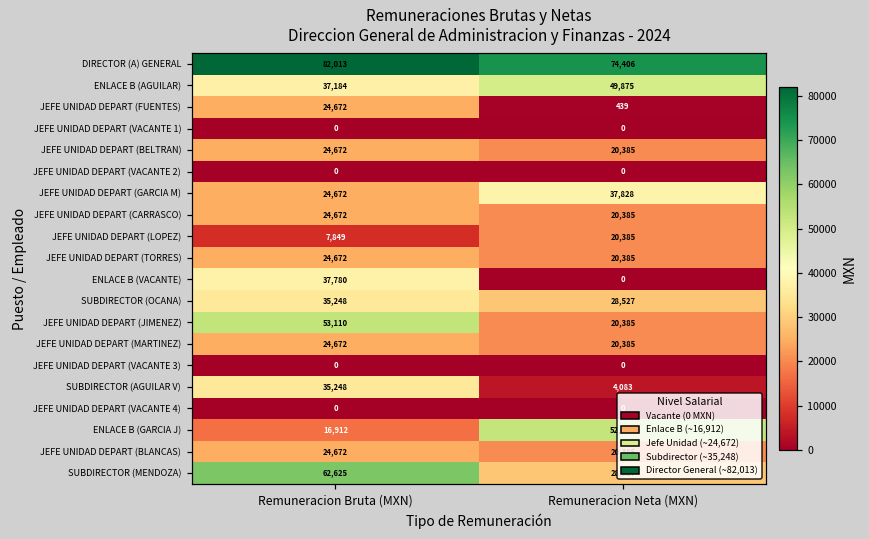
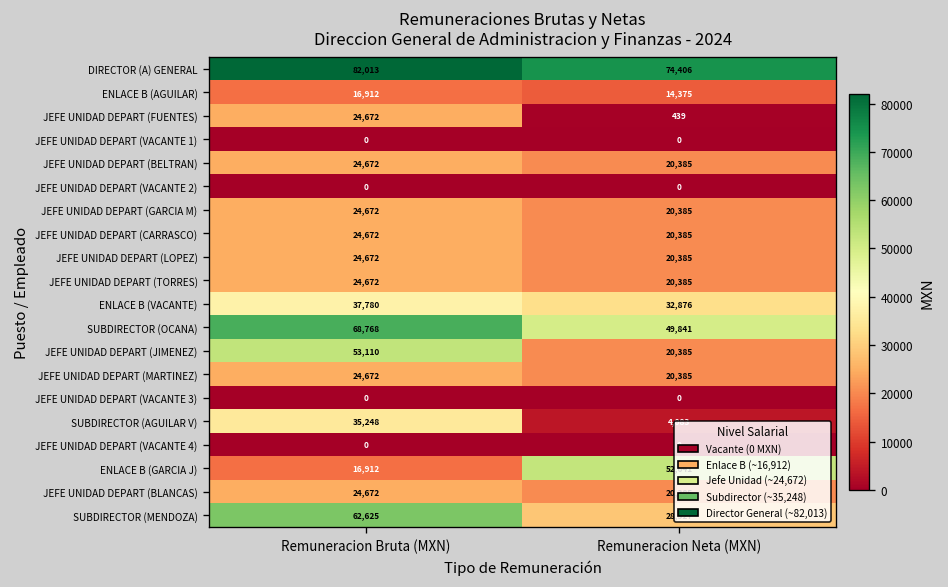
  {
    "DIRECTOR (A) GENERAL": {
      "Remuneracion Bruta (MXN)": "82,013",
      "Remuneracion Neta (MXN)": "74,406"
    },
    "ENLACE B (AGUILAR)": {
-     "Remuneracion Bruta (MXN)": "37,184",
-     "Remuneracion Neta (MXN)": "49,875"
+     "Remuneracion Bruta (MXN)": "16,912",
+     "Remuneracion Neta (MXN)": "14,375"
    },
    "JEFE UNIDAD DEPART (FUENTES)": {
      "Remuneracion Bruta (MXN)": "24,672",
      "Remuneracion Neta (MXN)": "439"
    },
    "JEFE UNIDAD DEPART (VACANTE 1)": {
      "Remuneracion Bruta (MXN)": "0",
      "Remuneracion Neta (MXN)": "0"
    },
    "JEFE UNIDAD DEPART (BELTRAN)": {
      "Remuneracion Bruta (MXN)": "24,672",
      "Remuneracion Neta (MXN)": "20,385"
    },
    "JEFE UNIDAD DEPART (VACANTE 2)": {
      "Remuneracion Bruta (MXN)": "0",
      "Remuneracion Neta (MXN)": "0"
    },
    "JEFE UNIDAD DEPART (GARCIA M)": {
      "Remuneracion Bruta (MXN)": "24,672",
-     "Remuneracion Neta (MXN)": "37,828"
+     "Remuneracion Neta (MXN)": "20,385"
    },
    "JEFE UNIDAD DEPART (CARRASCO)": {
      "Remuneracion Bruta (MXN)": "24,672",
      "Remuneracion Neta (MXN)": "20,385"
    },
    "JEFE UNIDAD DEPART (LOPEZ)": {
-     "Remuneracion Bruta (MXN)": "7,849",
+     "Remuneracion Bruta (MXN)": "24,672",
      "Remuneracion Neta (MXN)": "20,385"
    },
    "JEFE UNIDAD DEPART (TORRES)": {
      "Remuneracion Bruta (MXN)": "24,672",
      "Remuneracion Neta (MXN)": "20,385"
    },
    "ENLACE B (VACANTE)": {
      "Remuneracion Bruta (MXN)": "37,780",
-     "Remuneracion Neta (MXN)": "0"
+     "Remuneracion Neta (MXN)": "32,876"
    },
    "SUBDIRECTOR (OCANA)": {
-     "Remuneracion Bruta (MXN)": "35,248",
-     "Remuneracion Neta (MXN)": "28,527"
+     "Remuneracion Bruta (MXN)": "68,768",
+     "Remuneracion Neta (MXN)": "49,841"
    },
    "JEFE UNIDAD DEPART (JIMENEZ)": {
      "Remuneracion Bruta (MXN)": "53,110",
      "Remuneracion Neta (MXN)": "20,385"
    },
    "JEFE UNIDAD DEPART (MARTINEZ)": {
      "Remuneracion Bruta (MXN)": "24,672",
      "Remuneracion Neta (MXN)": "20,385"
    },
    "JEFE UNIDAD DEPART (VACANTE 3)": {
      "Remuneracion Bruta (MXN)": "0",
      "Remuneracion Neta (MXN)": "0"
    },
    "SUBDIRECTOR (AGUILAR V)": {
      "Remuneracion Bruta (MXN)": "35,248"
    },
    "JEFE UNIDAD DEPART (VACANTE 4)": {
      "Remuneracion Bruta (MXN)": "0"
    },
    "ENLACE B (GARCIA J)": {
      "Remuneracion Bruta (MXN)": "16,912"
    },
    "JEFE UNIDAD DEPART (BLANCAS)": {
      "Remuneracion Bruta (MXN)": "24,672"
    },
    "SUBDIRECTOR (MENDOZA)": {
      "Remuneracion Bruta (MXN)": "62,625"
    }
  }
